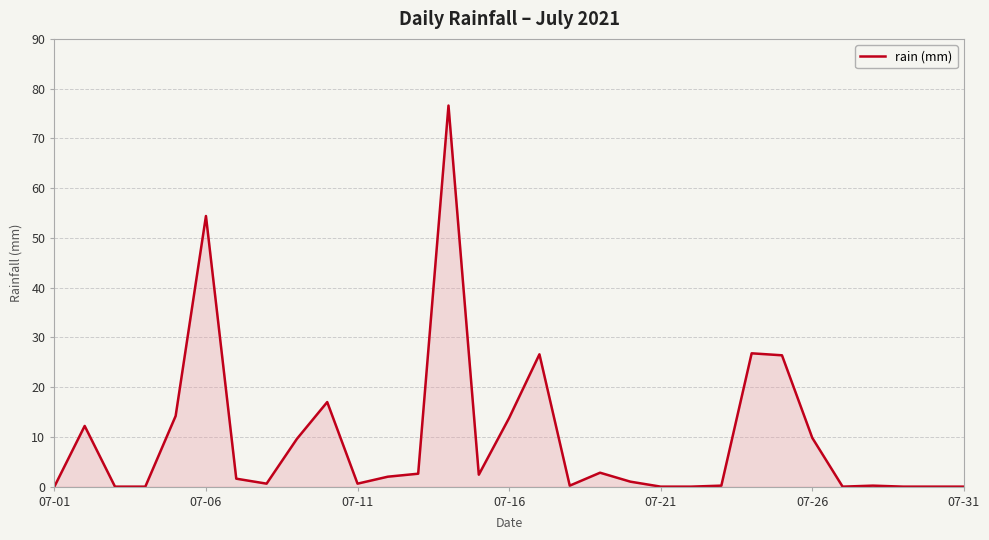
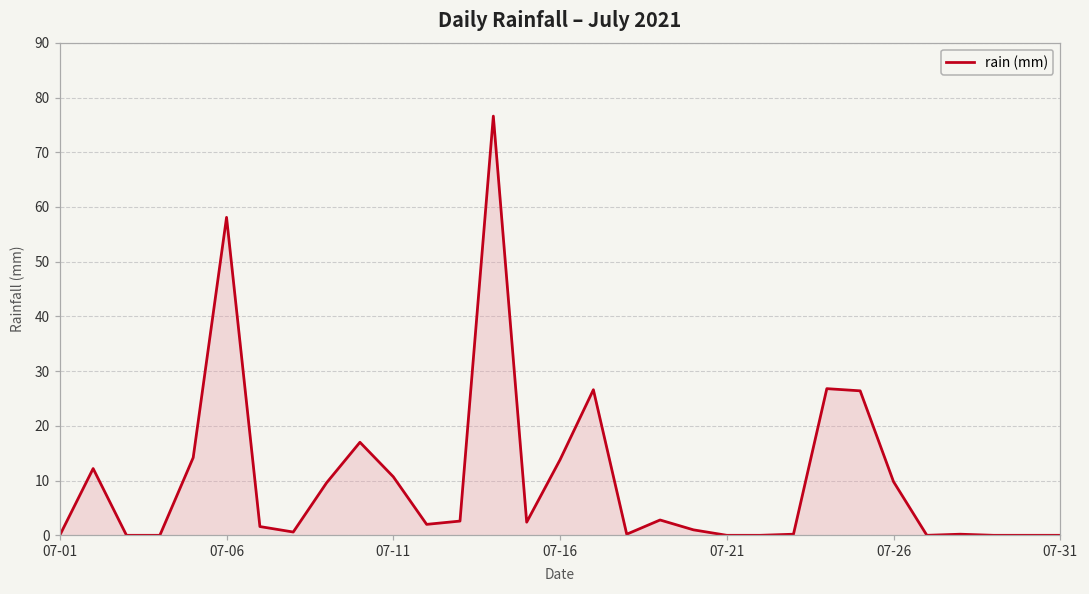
  {
    "07-01": 0,
-   "07-06": 54,
-   "07-11": 1,
+   "07-06": 58,
+   "07-11": 11,
    "07-16": 14,
    "07-21": 0,
    "07-26": 10,
    "07-31": 0
  }
